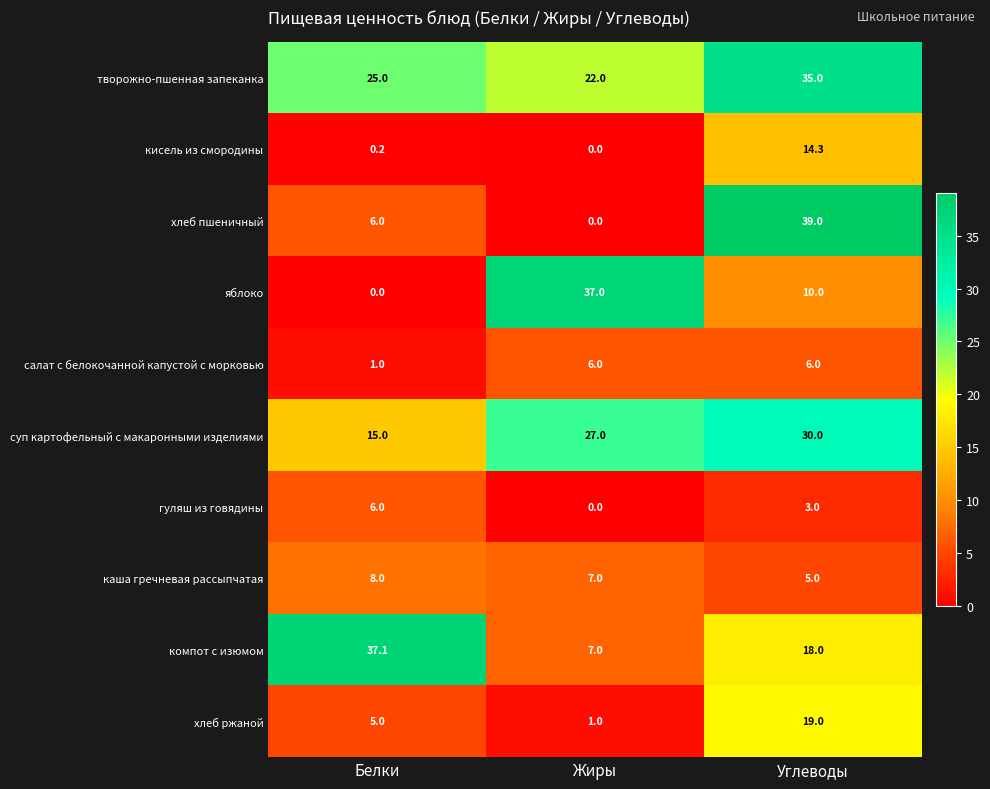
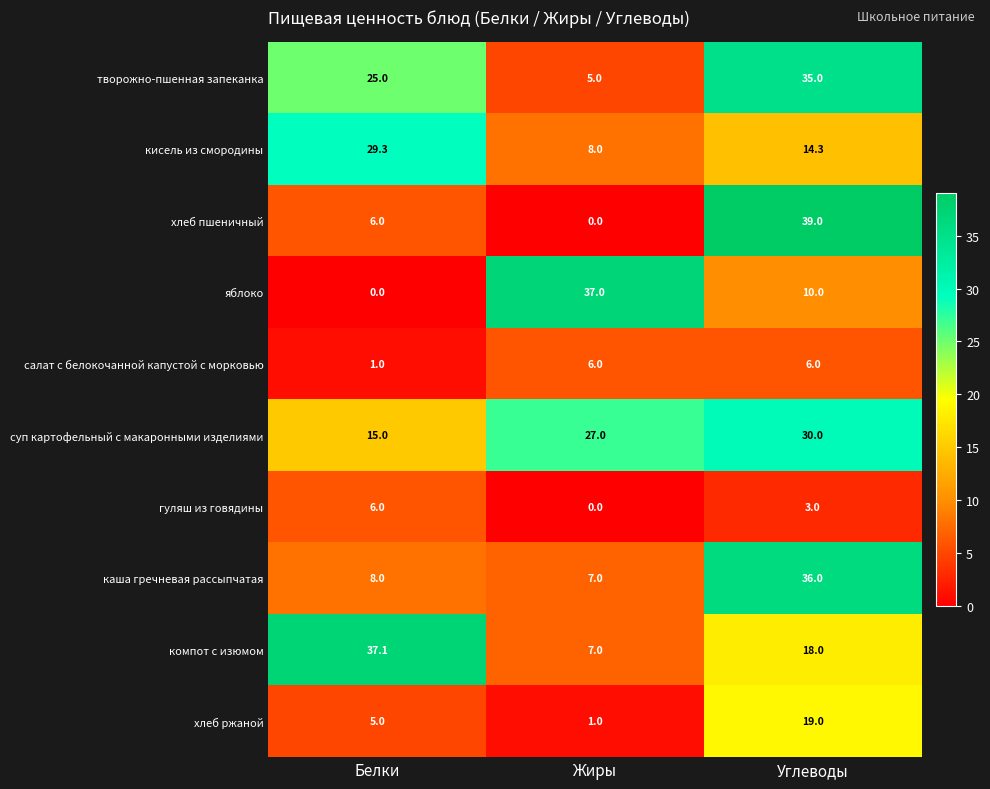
  {
    "творожно-пшенная запеканка": {
      "Белки": 25.0,
-     "Жиры": 22.0,
+     "Жиры": 5.0,
      "Углеводы": 35.0
    },
    "кисель из смородины": {
-     "Белки": 0.2,
-     "Жиры": 0.0,
+     "Белки": 29.3,
+     "Жиры": 8.0,
      "Углеводы": 14.3
    },
    "хлеб пшеничный": {
      "Белки": 6.0,
      "Жиры": 0.0,
      "Углеводы": 39.0
    },
    "яблоко": {
      "Белки": 0.0,
      "Жиры": 37.0,
      "Углеводы": 10.0
    },
    "салат с белокочанной капустой с морковью": {
      "Белки": 1.0,
      "Жиры": 6.0,
      "Углеводы": 6.0
    },
    "суп картофельный с макаронными изделиями": {
      "Белки": 15.0,
      "Жиры": 27.0,
      "Углеводы": 30.0
    },
    "гуляш из говядины": {
      "Белки": 6.0,
      "Жиры": 0.0,
      "Углеводы": 3.0
    },
    "каша гречневая рассыпчатая": {
      "Белки": 8.0,
      "Жиры": 7.0,
-     "Углеводы": 5.0
+     "Углеводы": 36.0
    },
    "компот с изюмом": {
      "Белки": 37.1,
      "Жиры": 7.0,
      "Углеводы": 18.0
    },
    "хлеб ржаной": {
      "Белки": 5.0,
      "Жиры": 1.0,
      "Углеводы": 19.0
    }
  }
